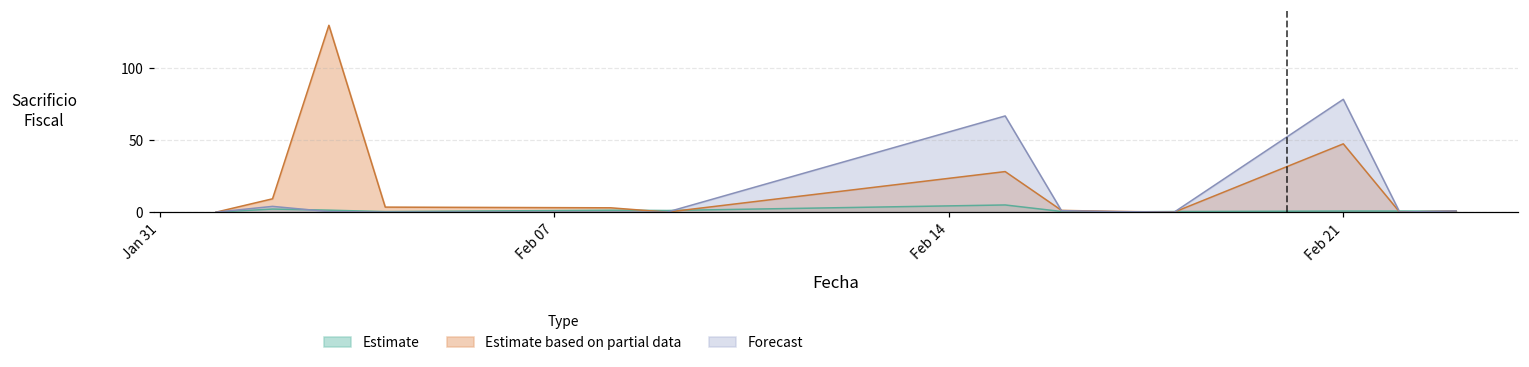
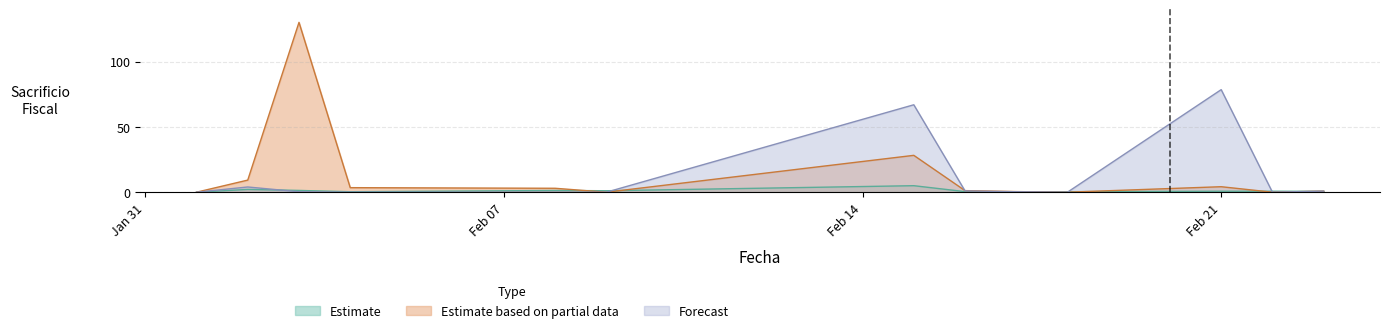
  {
    "Estimate": {
      "Feb 21": 1
    },
    "Estimate based on partial data": {
-     "Feb 21": 48
+     "Feb 21": 4
    },
    "Forecast": {
      "Feb 21": 78
    }
  }
